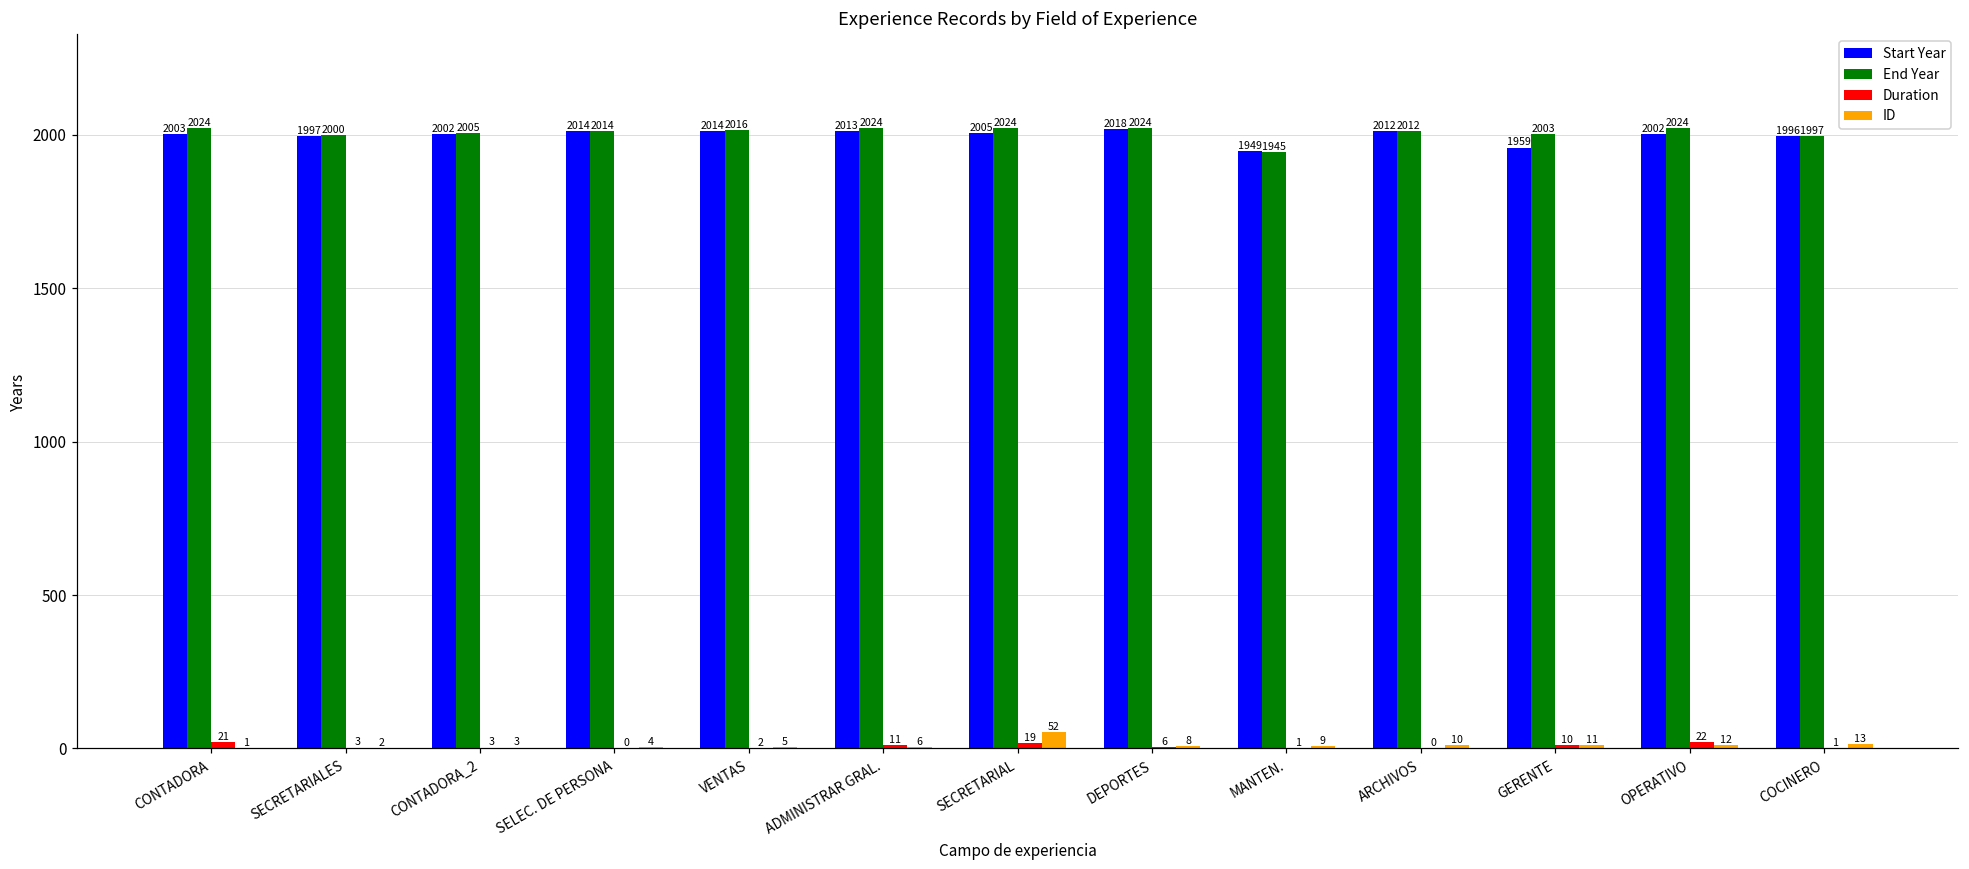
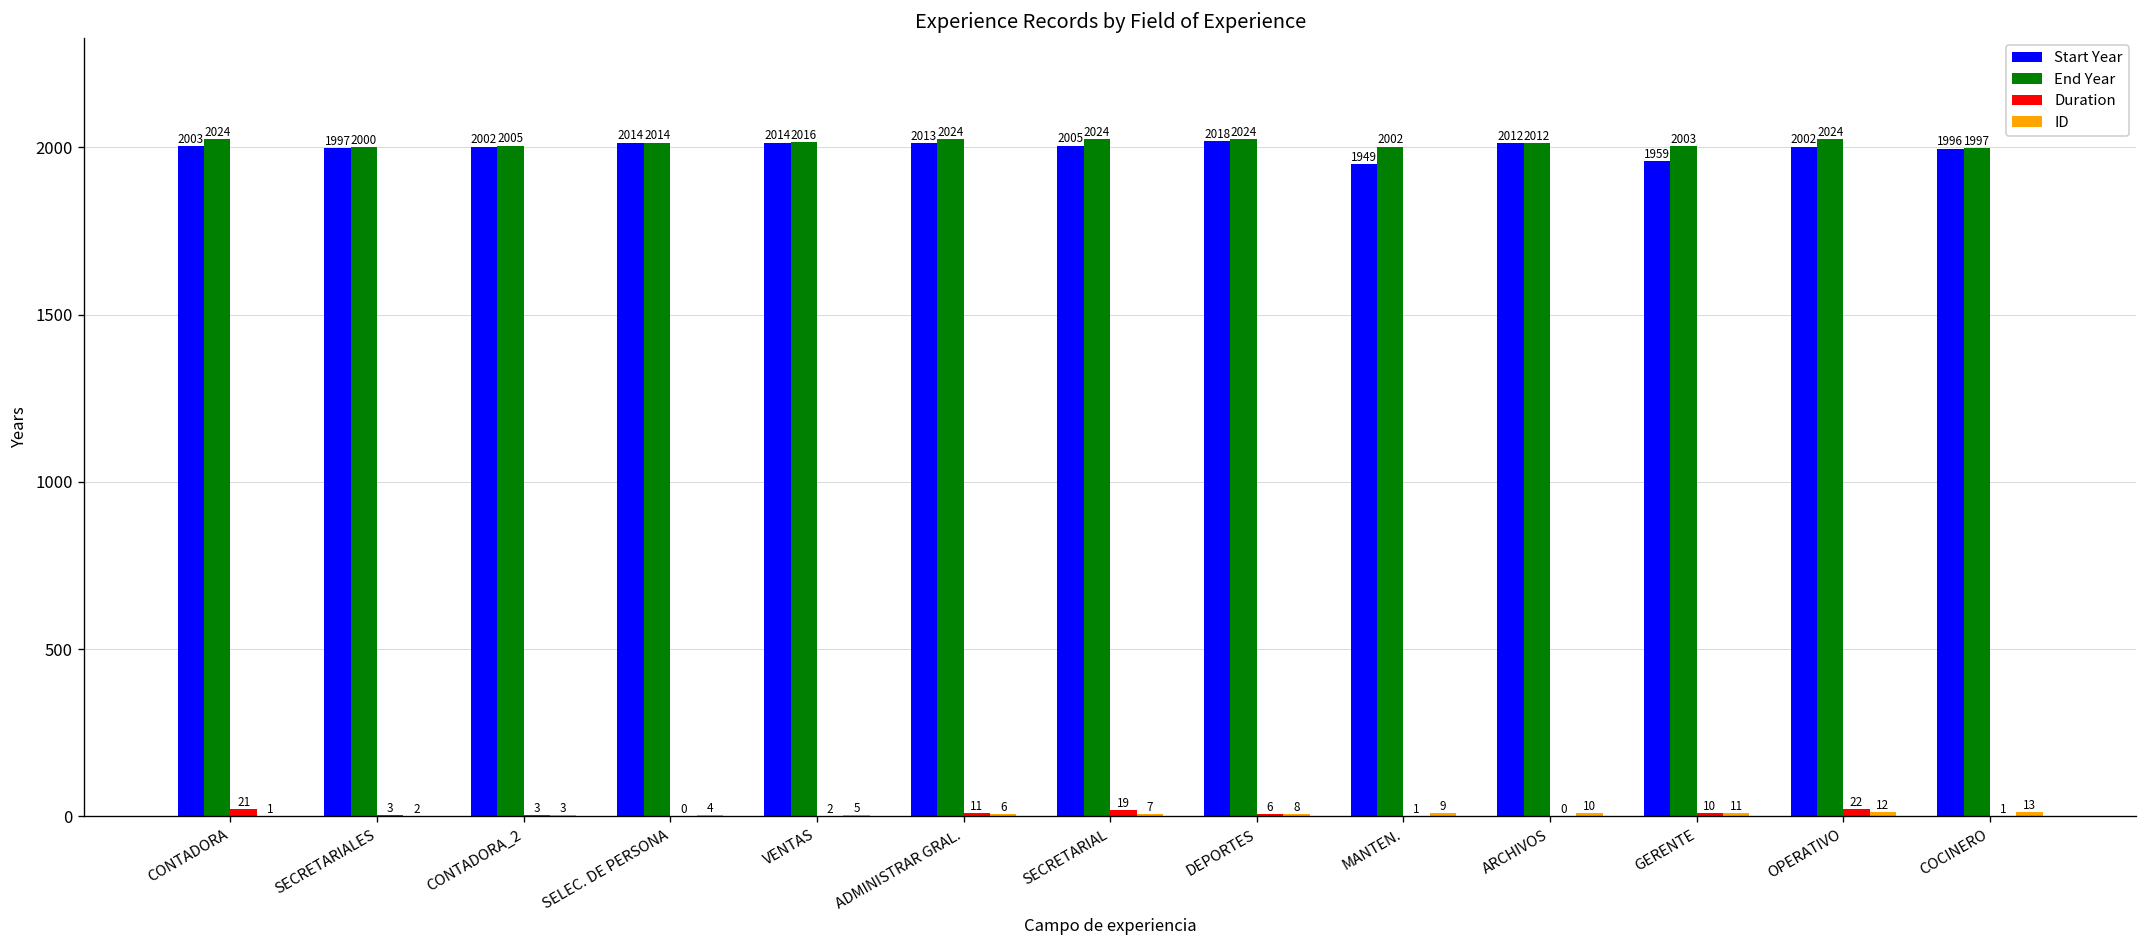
  {
    "Start Year": {
      "CONTADORA": 2003,
      "SECRETARIALES": 1997,
      "CONTADORA_2": 2002,
      "SELEC. DE PERSONA": 2014,
      "VENTAS": 2014,
      "ADMINISTRAR GRAL.": 2013,
      "SECRETARIAL": 2005,
      "DEPORTES": 2018,
      "MANTEN.": 1949,
      "ARCHIVOS": 2012,
      "GERENTE": 1959,
      "OPERATIVO": 2002,
      "COCINERO": 1996
    },
    "End Year": {
      "CONTADORA": 2024,
      "SECRETARIALES": 2000,
      "CONTADORA_2": 2005,
      "SELEC. DE PERSONA": 2014,
      "VENTAS": 2016,
      "ADMINISTRAR GRAL.": 2024,
      "SECRETARIAL": 2024,
      "DEPORTES": 2024,
-     "MANTEN.": 1945,
+     "MANTEN.": 2002,
      "ARCHIVOS": 2012,
      "GERENTE": 2003,
      "OPERATIVO": 2024,
      "COCINERO": 1997
    },
    "Duration": {
      "CONTADORA": 21,
      "SECRETARIALES": 3,
      "CONTADORA_2": 3,
      "SELEC. DE PERSONA": 0,
      "VENTAS": 2,
      "ADMINISTRAR GRAL.": 11,
      "SECRETARIAL": 19,
      "DEPORTES": 6,
      "MANTEN.": 1,
      "ARCHIVOS": 0,
      "GERENTE": 10,
      "OPERATIVO": 22,
      "COCINERO": 1
    },
    "ID": {
      "CONTADORA": 1,
      "SECRETARIALES": 2,
      "CONTADORA_2": 3,
      "SELEC. DE PERSONA": 4,
      "VENTAS": 5,
      "ADMINISTRAR GRAL.": 6,
-     "SECRETARIAL": 52,
+     "SECRETARIAL": 7,
      "DEPORTES": 8,
      "MANTEN.": 9,
      "ARCHIVOS": 10,
      "GERENTE": 11,
      "OPERATIVO": 12,
      "COCINERO": 13
    }
  }
